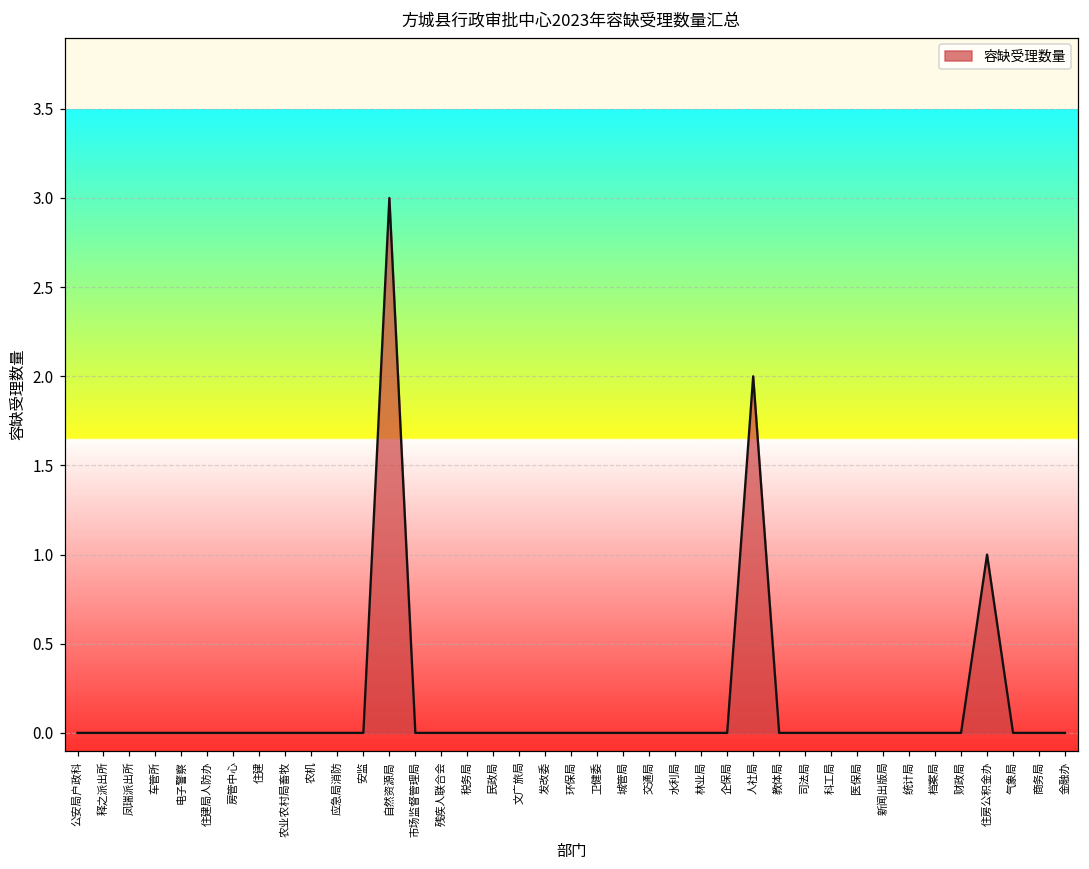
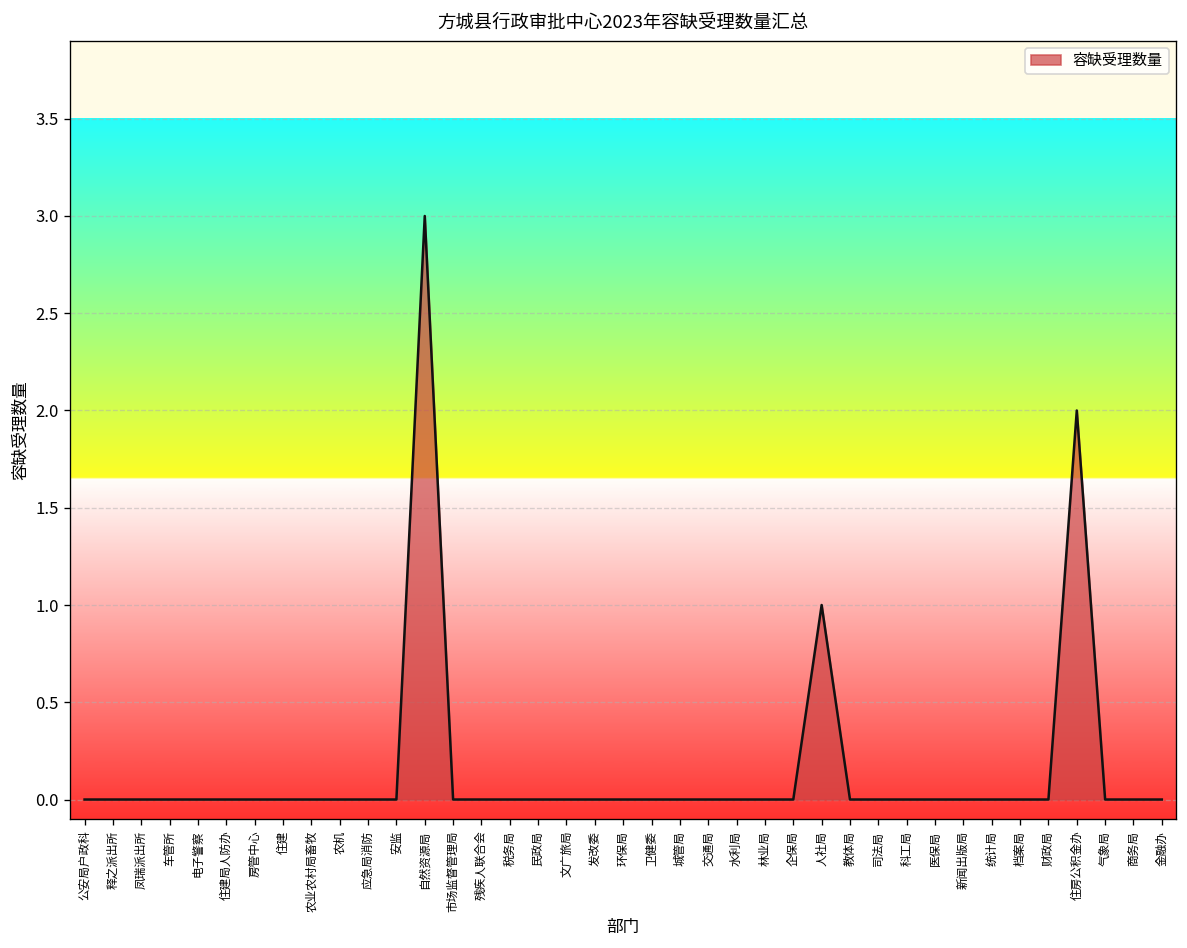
  {
    "公安局户政科": 0,
    "释之派出所": 0,
    "凤瑞派出所": 0,
    "车管所": 0,
    "电子警察": 0,
    "住建局人防办": 0,
    "房管中心": 0,
    "住建": 0,
    "农业农村局畜牧": 0,
    "农机": 0,
    "应急局消防": 0,
    "安监": 0,
    "自然资源局": 3,
    "市场监督管理局": 0,
    "残疾人联合会": 0,
    "税务局": 0,
    "民政局": 0,
    "文广旅局": 0,
    "发改委": 0,
    "环保局": 0,
    "卫健委": 0,
    "城管局": 0,
    "交通局": 0,
    "水利局": 0,
    "林业局": 0,
    "企保局": 0,
-   "人社局": 2,
+   "人社局": 1,
    "教体局": 0,
    "司法局": 0,
    "科工局": 0,
    "医保局": 0,
    "新闻出版局": 0,
    "统计局": 0,
    "档案局": 0,
    "财政局": 0,
-   "住房公积金办": 1,
+   "住房公积金办": 2,
    "气象局": 0,
    "商务局": 0,
    "金融办": 0
  }
